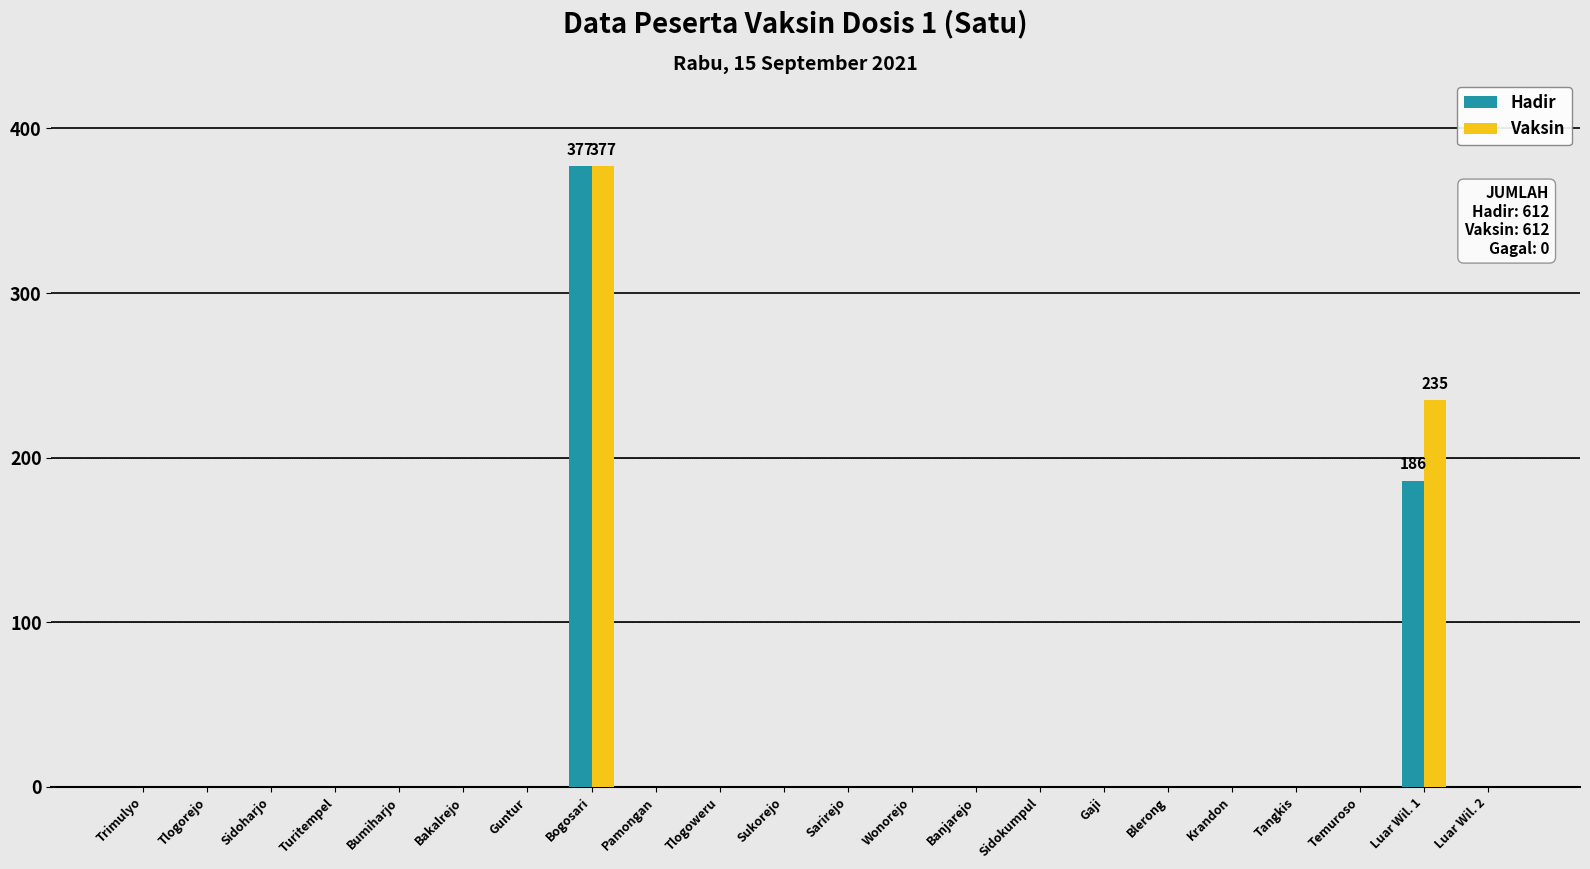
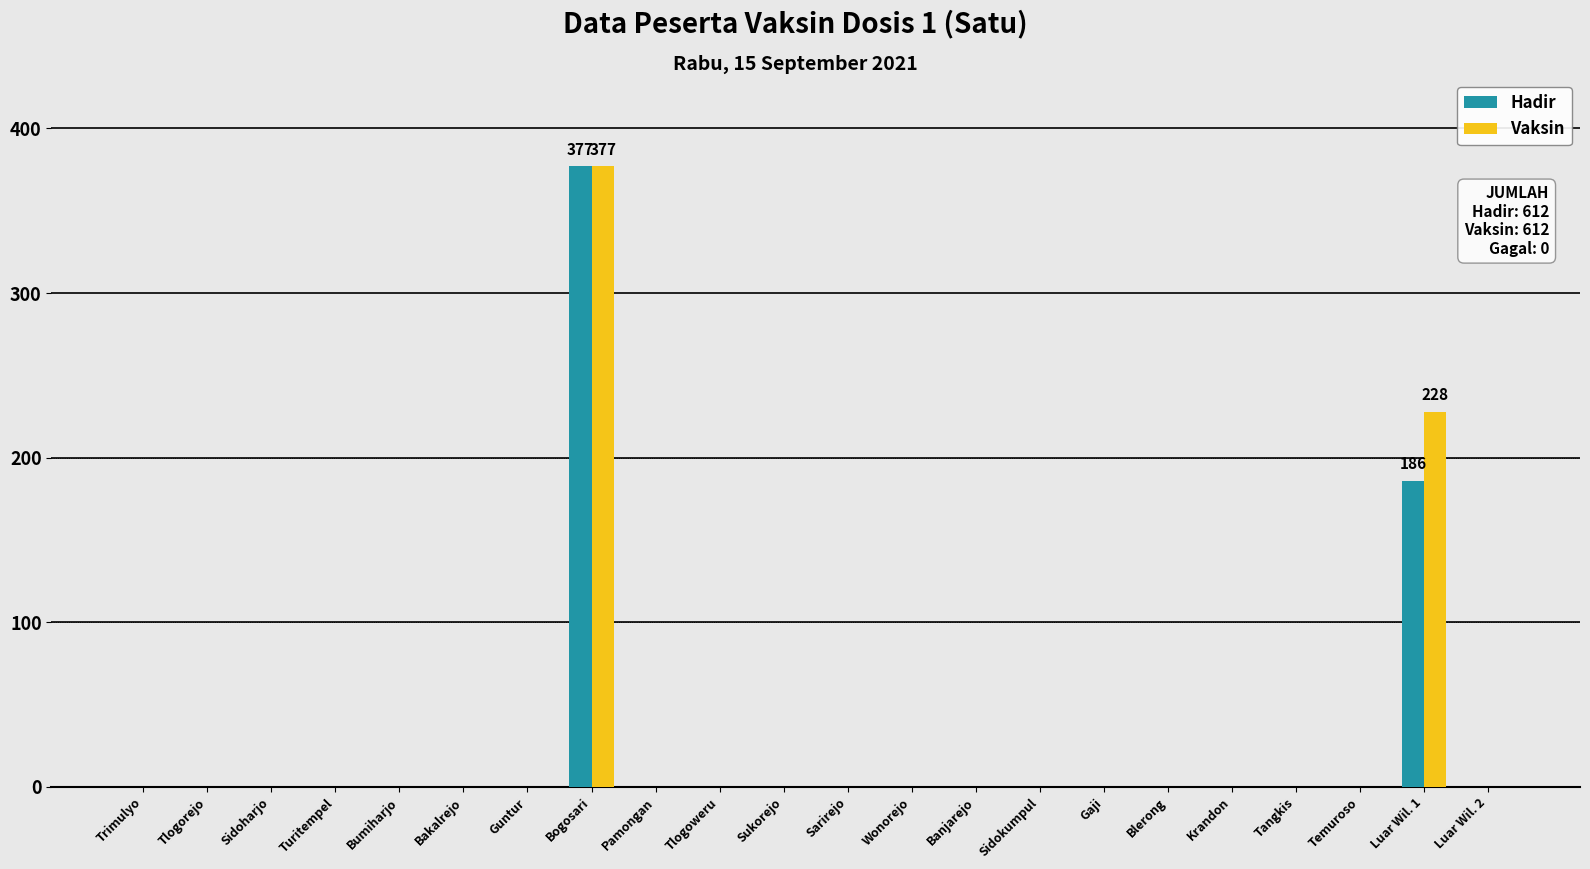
  {
    "Hadir": {
      "Luar Wil. 1": 186
    },
    "Vaksin": {
-     "Luar Wil. 1": 235
+     "Luar Wil. 1": 228
    }
  }
